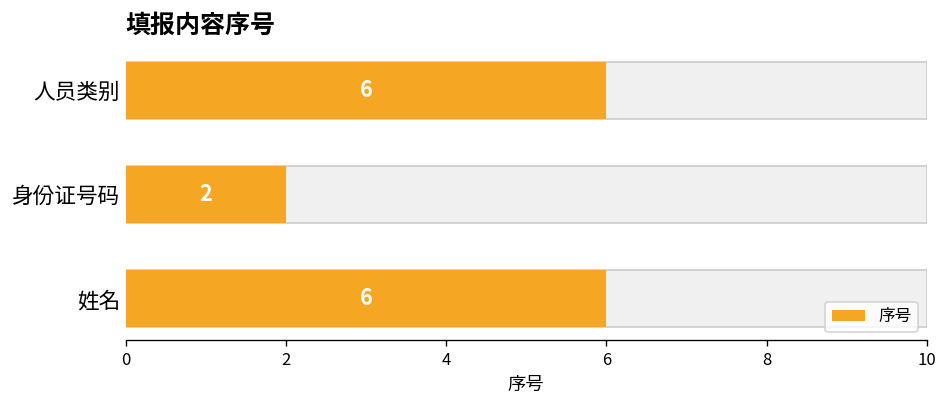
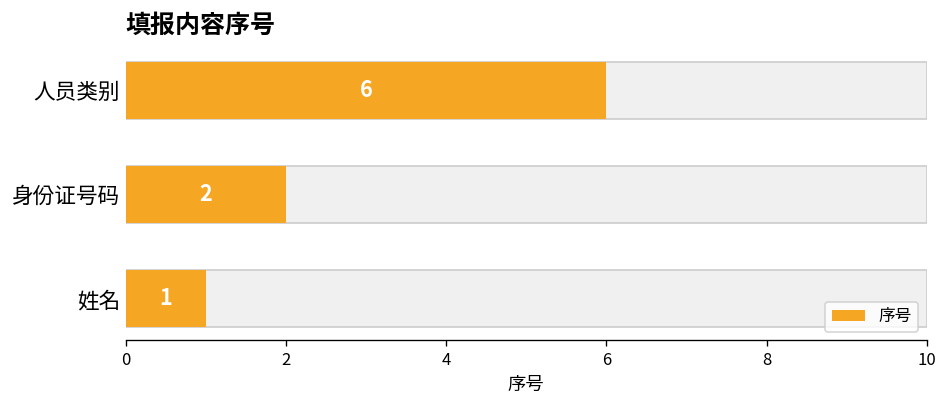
  {
    "序号": {
-     "姓名": 6
+     "姓名": 1
    }
  }
